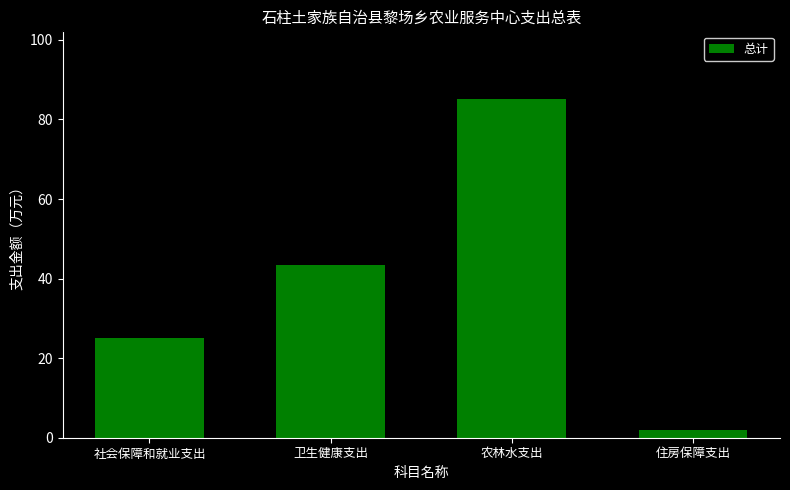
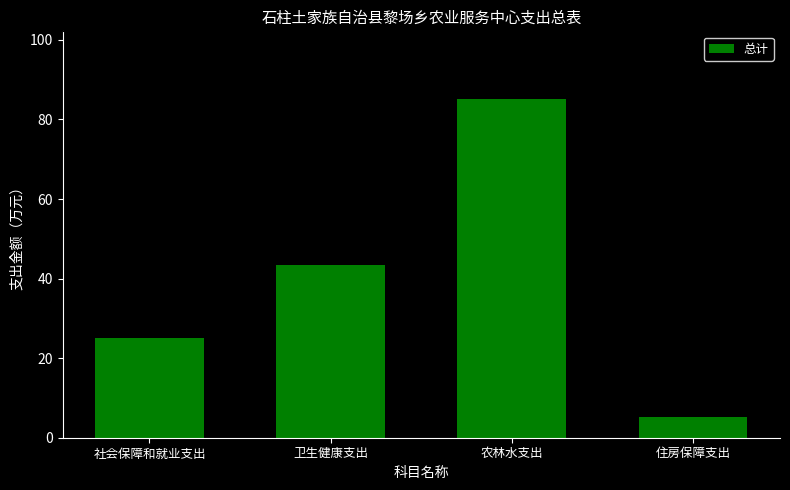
  {
    "社会保障和就业支出": 25,
    "卫生健康支出": 43,
    "农林水支出": 85,
-   "住房保障支出": 2
+   "住房保障支出": 5
  }
